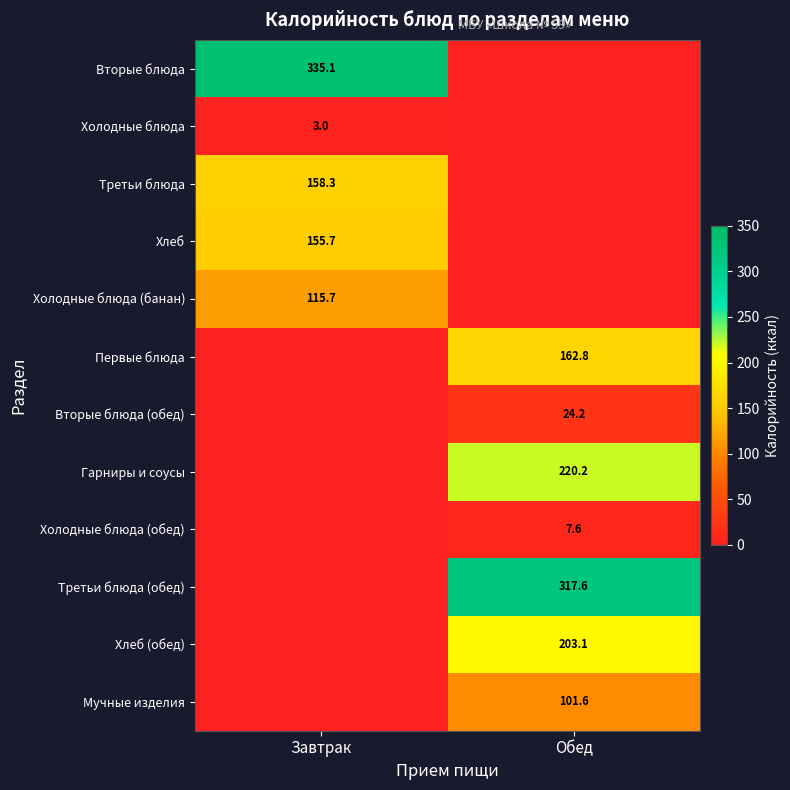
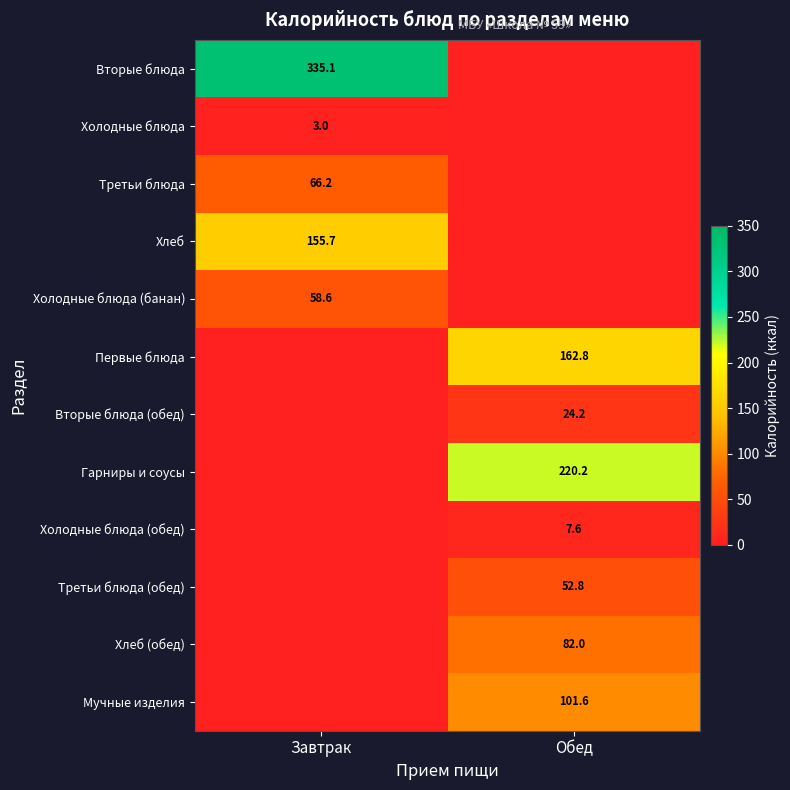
  {
    "Вторые блюда": {
      "Завтрак": 335.1
    },
    "Холодные блюда": {
      "Завтрак": 3.0
    },
    "Третьи блюда": {
-     "Завтрак": 158.3
+     "Завтрак": 66.2
    },
    "Хлеб": {
      "Завтрак": 155.7
    },
    "Холодные блюда (банан)": {
-     "Завтрак": 115.7
+     "Завтрак": 58.6
    },
    "Первые блюда": {
      "Обед": 162.8
    },
    "Вторые блюда (обед)": {
      "Обед": 24.2
    },
    "Гарниры и соусы": {
      "Обед": 220.2
    },
    "Холодные блюда (обед)": {
      "Обед": 7.6
    },
    "Третьи блюда (обед)": {
-     "Обед": 317.6
+     "Обед": 52.8
    },
    "Хлеб (обед)": {
-     "Обед": 203.1
+     "Обед": 82.0
    },
    "Мучные изделия": {
      "Обед": 101.6
    }
  }
